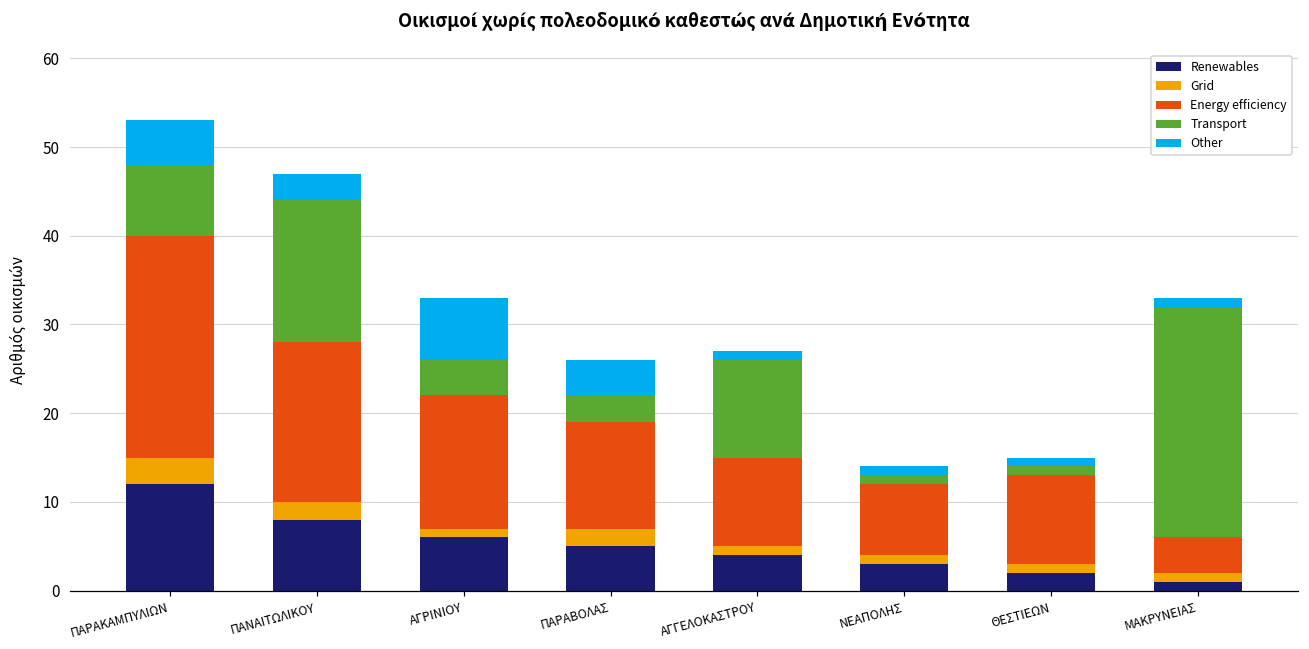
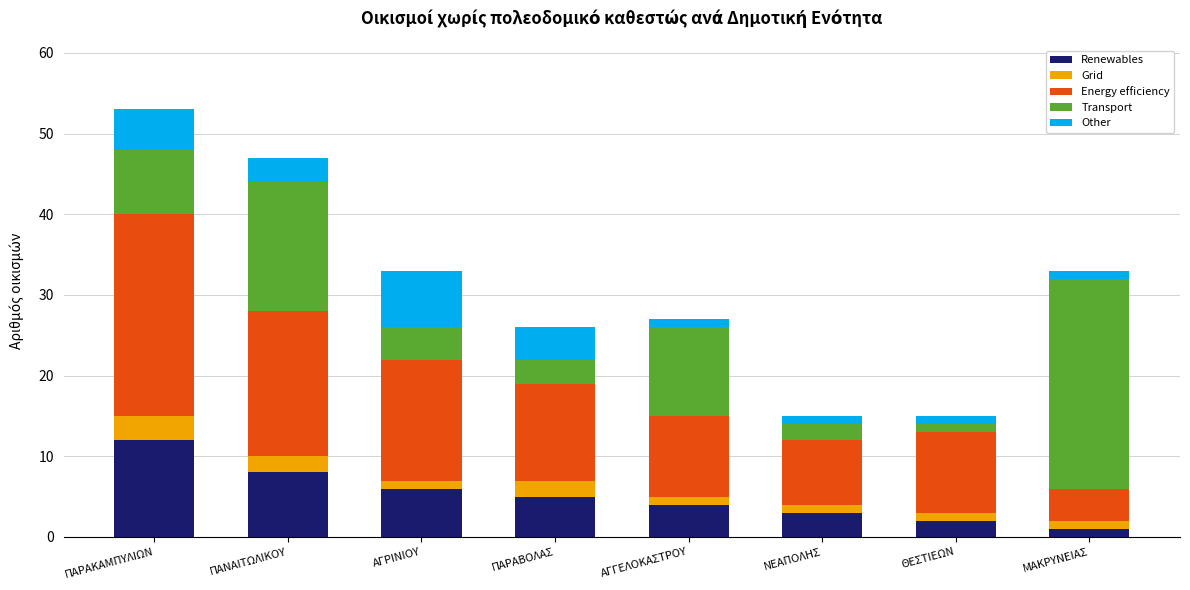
  {
    "Renewables": {
      "ΠΑΡΑΚΑΜΠΥΛΙΩΝ": 12,
      "ΠΑΝΑΙΤΩΛΙΚΟΥ": 8,
      "ΑΓΡΙΝΙΟΥ": 6,
      "ΠΑΡΑΒΟΛΑΣ": 5,
      "ΑΓΓΕΛΟΚΑΣΤΡΟΥ": 4,
      "ΝΕΑΠΟΛΗΣ": 3,
      "ΘΕΣΤΙΕΩΝ": 2,
      "ΜΑΚΡΥΝΕΙΑΣ": 1
    },
    "Energy efficiency": {
      "ΠΑΡΑΚΑΜΠΥΛΙΩΝ": 25,
      "ΠΑΝΑΙΤΩΛΙΚΟΥ": 18,
      "ΑΓΡΙΝΙΟΥ": 15,
      "ΠΑΡΑΒΟΛΑΣ": 12,
      "ΑΓΓΕΛΟΚΑΣΤΡΟΥ": 10,
      "ΝΕΑΠΟΛΗΣ": 8,
      "ΘΕΣΤΙΕΩΝ": 10,
      "ΜΑΚΡΥΝΕΙΑΣ": 4
    },
    "Transport": {
      "ΠΑΡΑΚΑΜΠΥΛΙΩΝ": 8,
      "ΠΑΝΑΙΤΩΛΙΚΟΥ": 16,
      "ΑΓΡΙΝΙΟΥ": 4,
      "ΠΑΡΑΒΟΛΑΣ": 3,
      "ΑΓΓΕΛΟΚΑΣΤΡΟΥ": 11,
-     "ΝΕΑΠΟΛΗΣ": 1,
+     "ΝΕΑΠΟΛΗΣ": 2,
      "ΘΕΣΤΙΕΩΝ": 1,
      "ΜΑΚΡΥΝΕΙΑΣ": 26
    },
    "Other": {
      "ΠΑΡΑΚΑΜΠΥΛΙΩΝ": 5,
      "ΠΑΝΑΙΤΩΛΙΚΟΥ": 3,
      "ΑΓΡΙΝΙΟΥ": 7,
      "ΠΑΡΑΒΟΛΑΣ": 4,
      "ΑΓΓΕΛΟΚΑΣΤΡΟΥ": 1,
      "ΝΕΑΠΟΛΗΣ": 1,
      "ΘΕΣΤΙΕΩΝ": 1,
      "ΜΑΚΡΥΝΕΙΑΣ": 1
    }
  }
